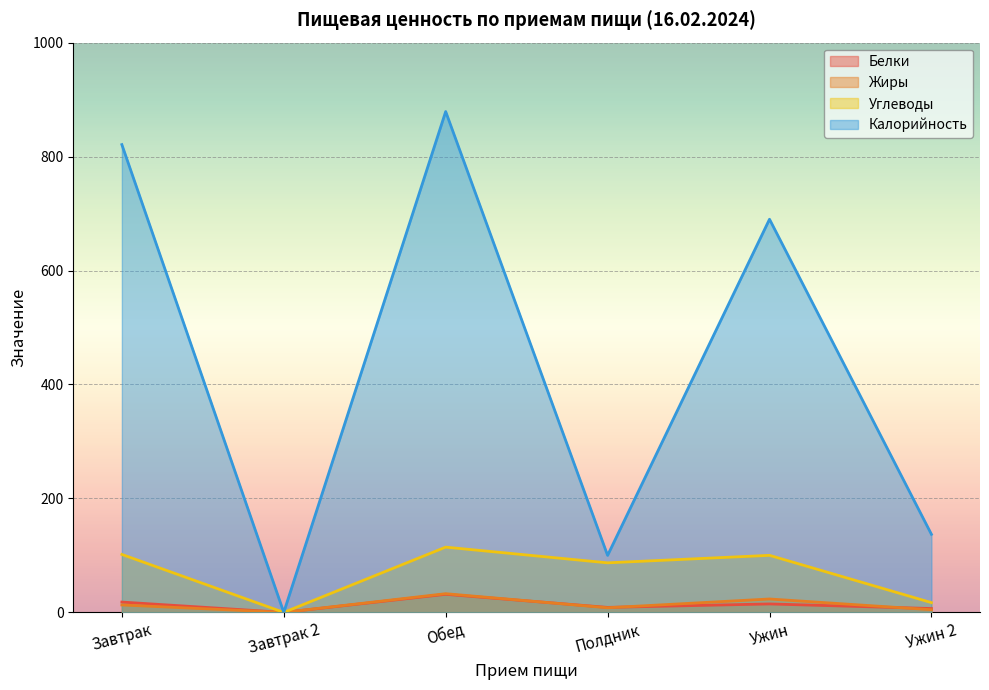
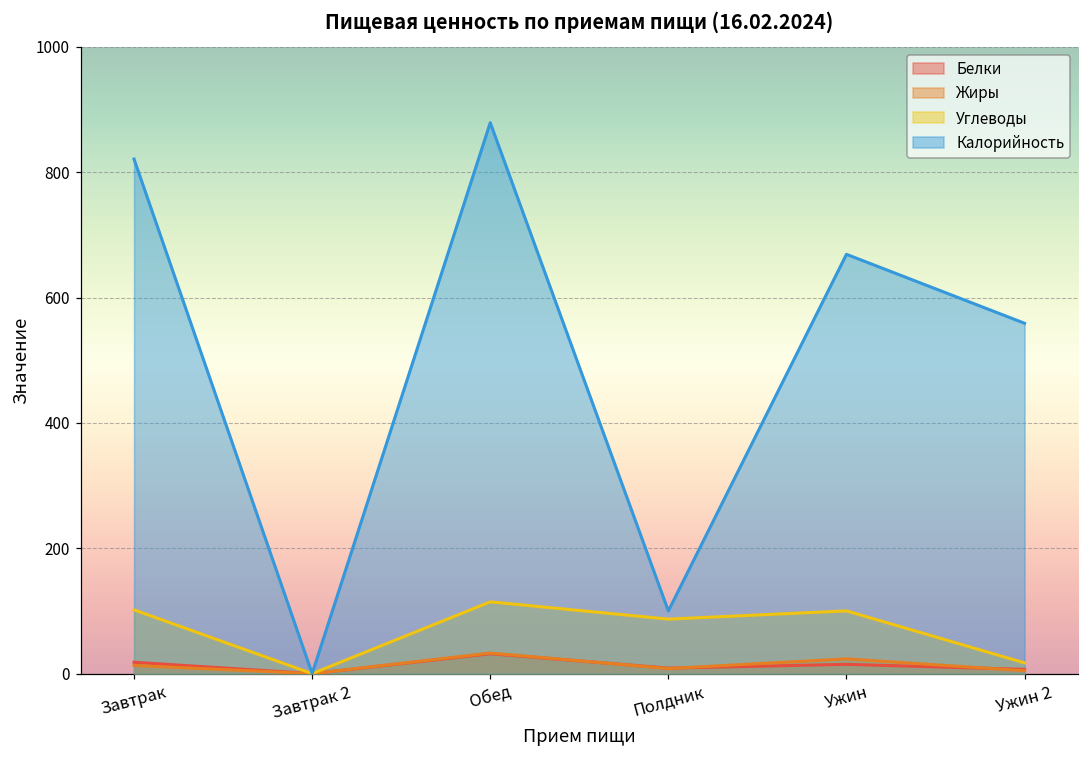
  {
    "Калорийность": {
      "Завтрак": 820,
      "Обед": 880,
      "Полдник": 100,
-     "Ужин": 690,
-     "Ужин 2": 140
+     "Ужин": 670,
+     "Ужин 2": 560
    }
  }
